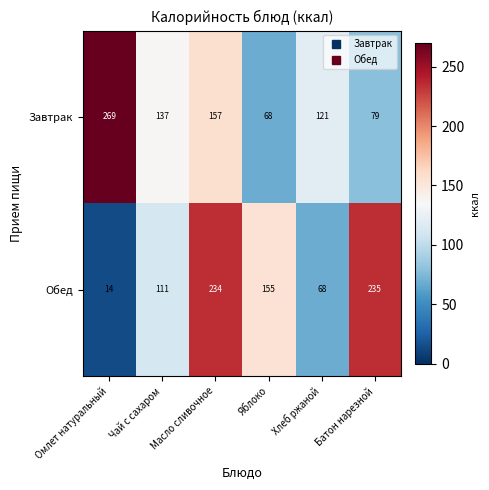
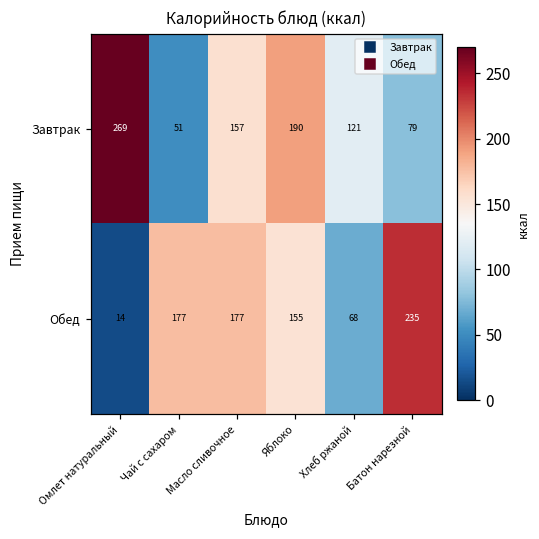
  {
    "Завтрак": {
      "Омлет натуральный": 269,
-     "Чай с сахаром": 137,
+     "Чай с сахаром": 51,
      "Масло сливочное": 157,
-     "Яблоко": 68,
+     "Яблоко": 190,
      "Хлеб ржаной": 121,
      "Батон нарезной": 79
    },
    "Обед": {
      "Омлет натуральный": 14,
-     "Чай с сахаром": 111,
-     "Масло сливочное": 234,
+     "Чай с сахаром": 177,
+     "Масло сливочное": 177,
      "Яблоко": 155,
      "Хлеб ржаной": 68,
      "Батон нарезной": 235
    }
  }
